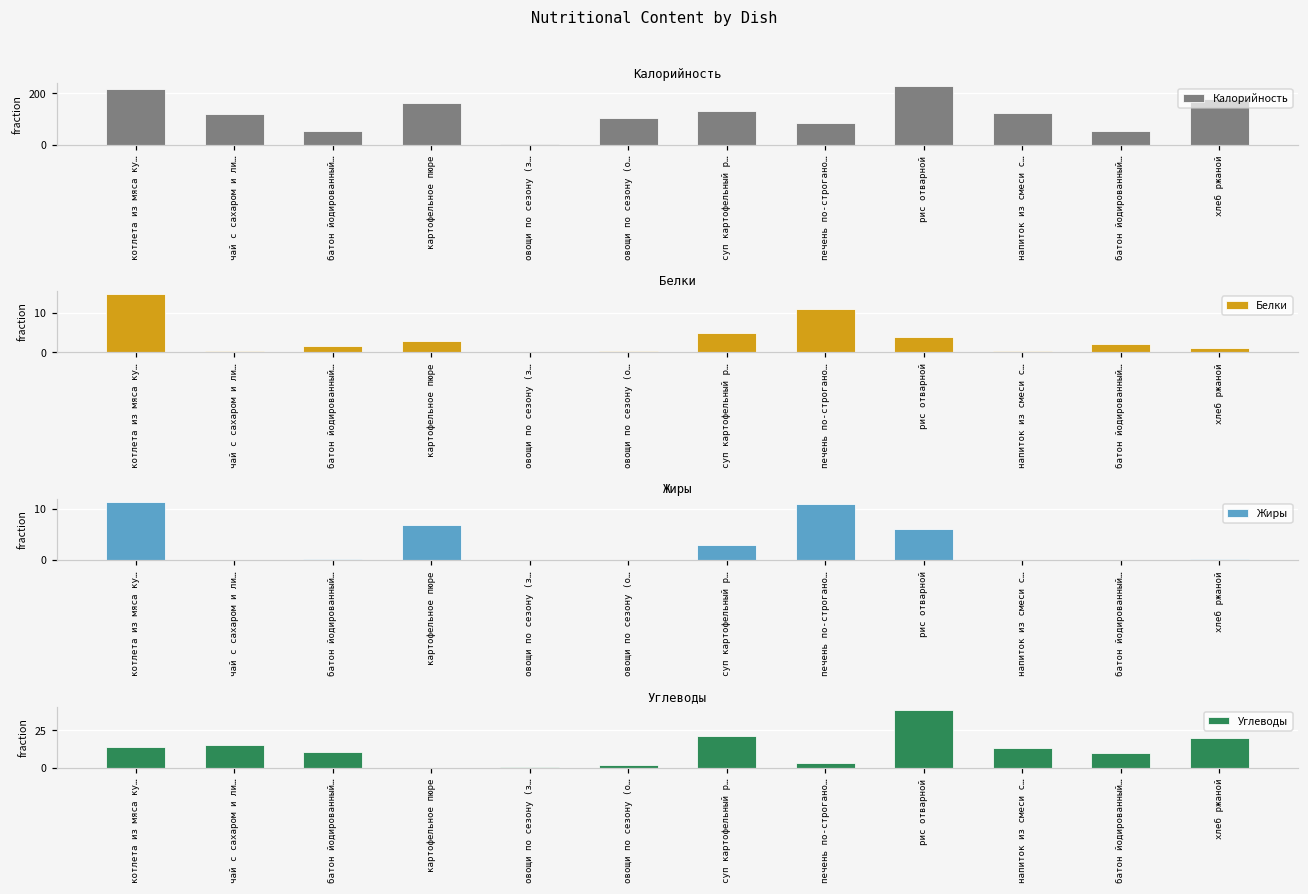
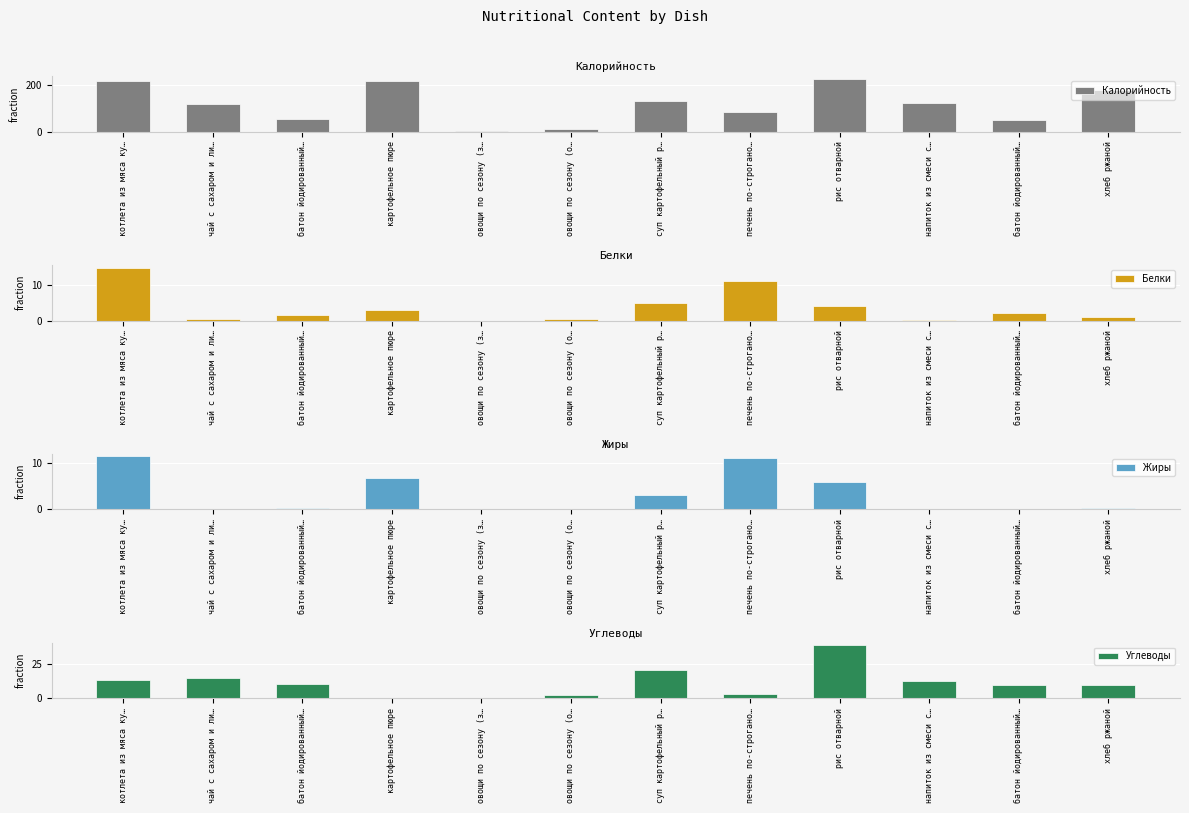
  {
    "Калорийность": {
      "котлета из мяса ку…": 220,
      "чай с сахаром и ли…": 120,
-     "картофельное пюре": 160,
-     "овощи по сезону (о…": 100,
+     "картофельное пюре": 220,
+     "овощи по сезону (о…": 10,
      "суп картофельный р…": 130,
      "печень по-строгано…": 80,
      "рис отварной": 230,
      "напиток из смеси с…": 120
    },
    "Белки": {
      "котлета из мяса ку…": 15,
      "картофельное пюре": 3,
      "овощи по сезону (з…": 0,
      "суп картофельный р…": 5,
      "печень по-строгано…": 11,
      "рис отварной": 4,
      "хлеб ржаной": 1
    },
    "Жиры": {
      "котлета из мяса ку…": 11,
      "чай с сахаром и ли…": 0,
      "картофельное пюре": 7,
      "овощи по сезону (з…": 0,
      "суп картофельный р…": 3,
      "печень по-строгано…": 11,
      "рис отварной": 6
    },
    "Углеводы": {
      "котлета из мяса ку…": 14,
      "чай с сахаром и ли…": 15,
      "овощи по сезону (о…": 2,
      "суп картофельный р…": 21,
      "печень по-строгано…": 3,
      "рис отварной": 39,
      "напиток из смеси с…": 13,
-     "хлеб ржаной": 20
+     "хлеб ржаной": 10
    }
  }
